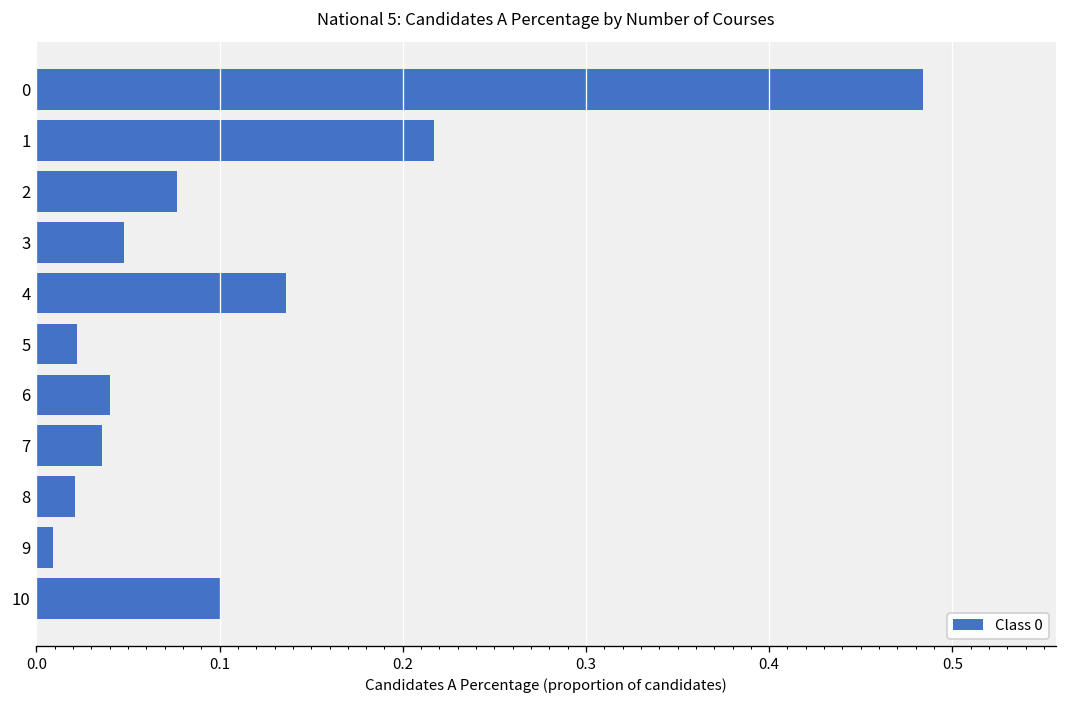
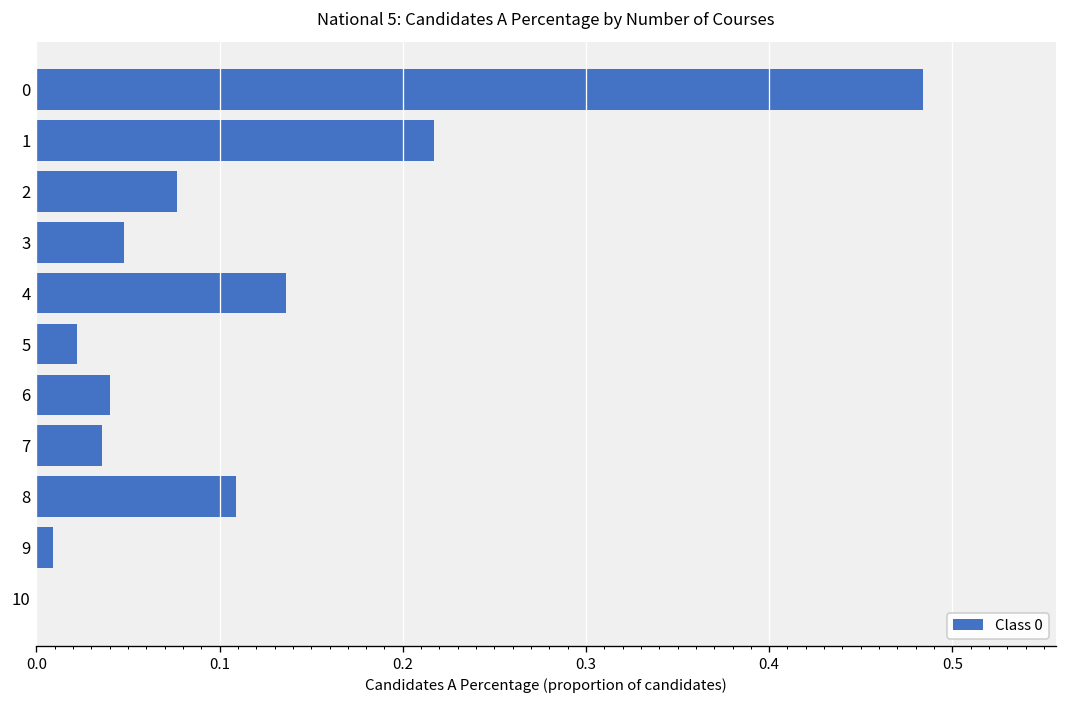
  {
    "0": 0.484,
    "1": 0.217,
    "2": 0.077,
    "3": 0.048,
    "4": 0.136,
    "5": 0.022,
    "6": 0.040,
    "7": 0.036,
-   "8": 0.021,
+   "8": 0.109,
    "9": 0.009,
-   "10": 0.1
+   "10": 0.0
  }
